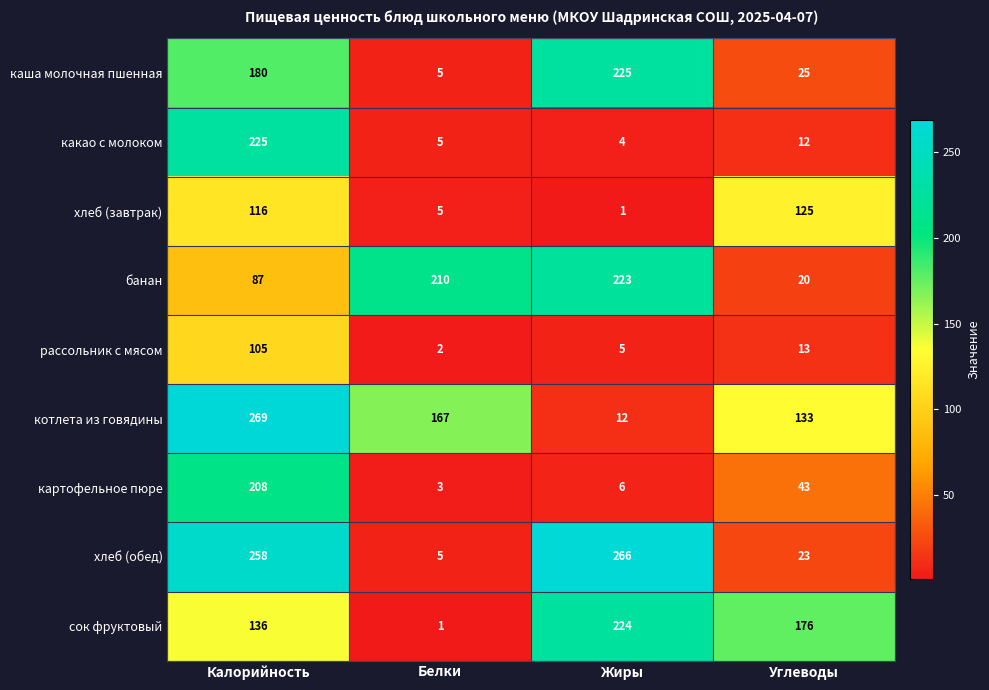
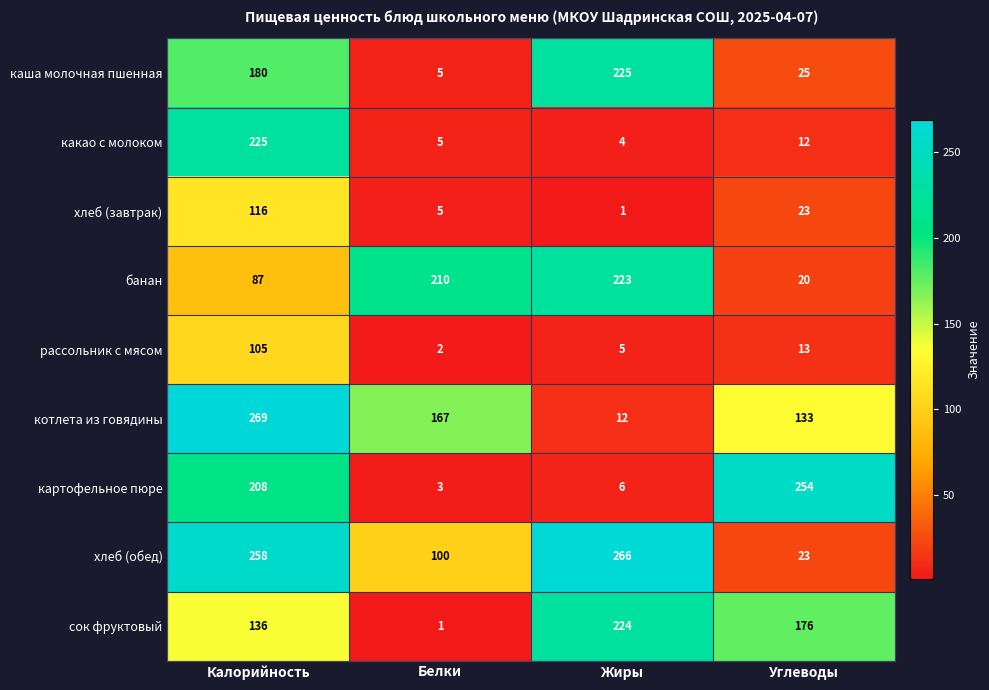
  {
    "каша молочная пшенная": {
      "Калорийность": 180,
      "Белки": 5,
      "Жиры": 225,
      "Углеводы": 25
    },
    "какао с молоком": {
      "Калорийность": 225,
      "Белки": 5,
      "Жиры": 4,
      "Углеводы": 12
    },
    "хлеб (завтрак)": {
      "Калорийность": 116,
      "Белки": 5,
      "Жиры": 1,
-     "Углеводы": 125
+     "Углеводы": 23
    },
    "банан": {
      "Калорийность": 87,
      "Белки": 210,
      "Жиры": 223,
      "Углеводы": 20
    },
    "рассольник с мясом": {
      "Калорийность": 105,
      "Белки": 2,
      "Жиры": 5,
      "Углеводы": 13
    },
    "котлета из говядины": {
      "Калорийность": 269,
      "Белки": 167,
      "Жиры": 12,
      "Углеводы": 133
    },
    "картофельное пюре": {
      "Калорийность": 208,
      "Белки": 3,
      "Жиры": 6,
-     "Углеводы": 43
+     "Углеводы": 254
    },
    "хлеб (обед)": {
      "Калорийность": 258,
-     "Белки": 5,
+     "Белки": 100,
      "Жиры": 266,
      "Углеводы": 23
    },
    "сок фруктовый": {
      "Калорийность": 136,
      "Белки": 1,
      "Жиры": 224,
      "Углеводы": 176
    }
  }
